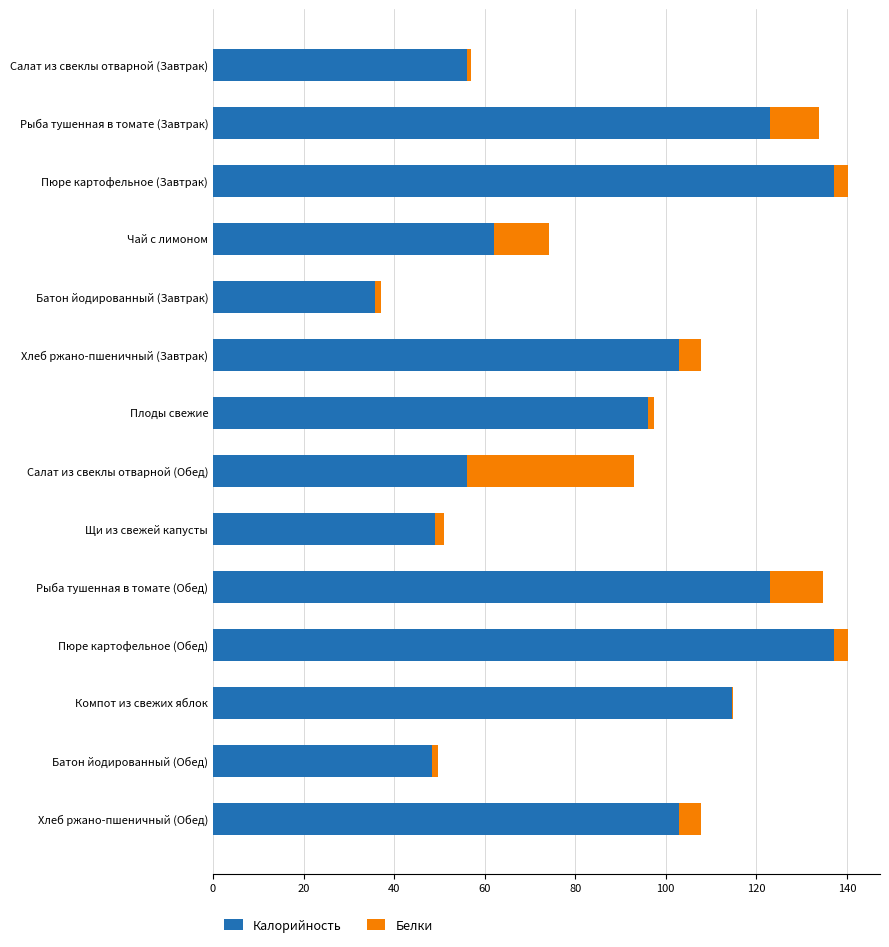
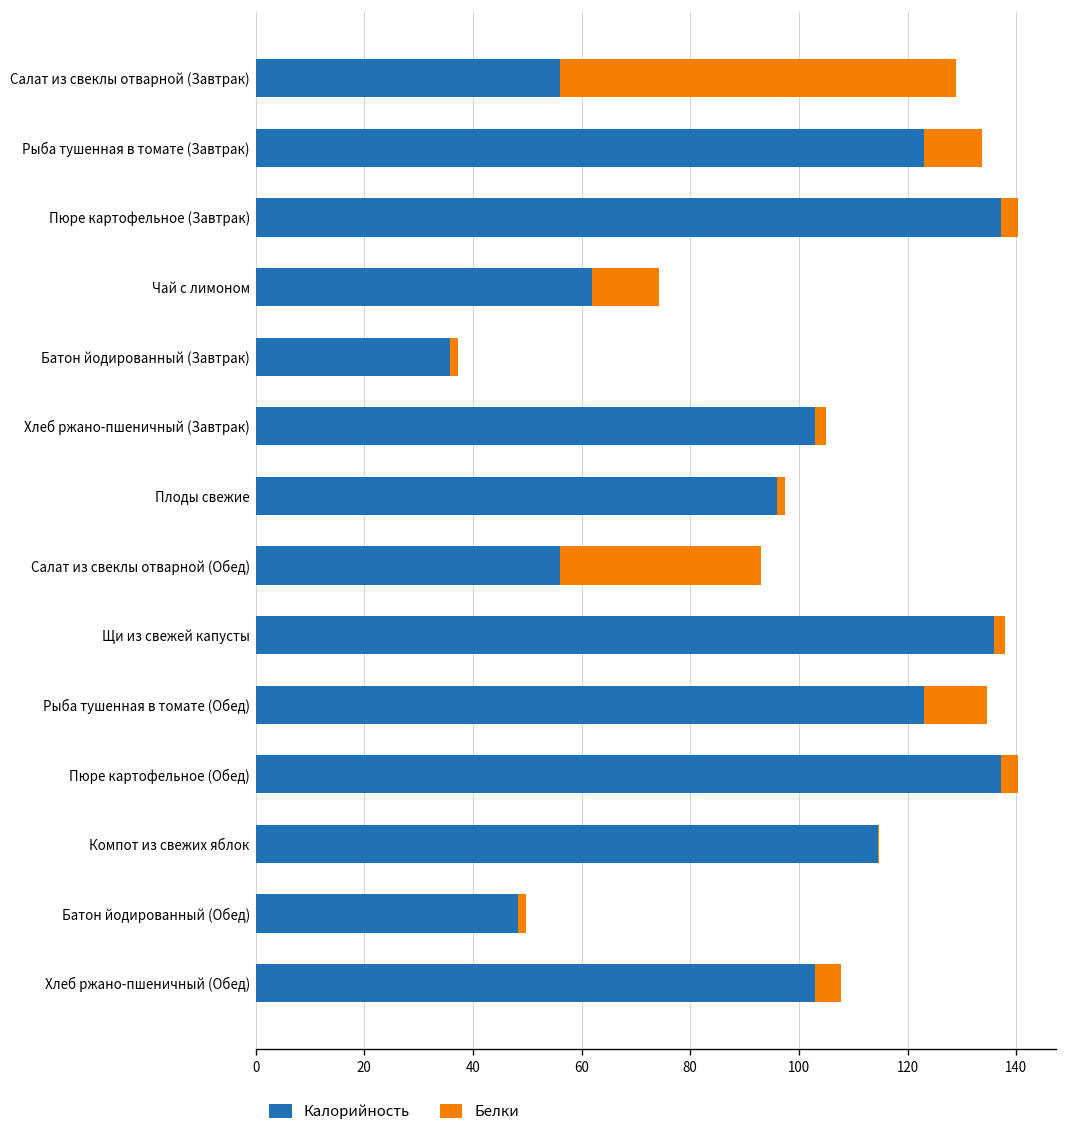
  {
    "Калорийность": {
      "Салат из свеклы отварной (Завтрак)": 56,
      "Рыба тушенная в томате (Завтрак)": 123,
      "Пюре картофельное (Завтрак)": 137,
      "Чай с лимоном": 62,
      "Батон йодированный (Завтрак)": 36,
      "Хлеб ржано-пшеничный (Завтрак)": 103,
      "Плоды свежие": 96,
      "Салат из свеклы отварной (Обед)": 56,
-     "Щи из свежей капусты": 49,
+     "Щи из свежей капусты": 136,
      "Рыба тушенная в томате (Обед)": 123,
      "Пюре картофельное (Обед)": 137,
      "Компот из свежих яблок": 115,
      "Батон йодированный (Обед)": 48,
      "Хлеб ржано-пшеничный (Обед)": 103
    },
    "Белки": {
-     "Салат из свеклы отварной (Завтрак)": 1,
+     "Салат из свеклы отварной (Завтрак)": 73,
      "Рыба тушенная в томате (Завтрак)": 11,
      "Пюре картофельное (Завтрак)": 3,
      "Чай с лимоном": 12,
      "Батон йодированный (Завтрак)": 1,
-     "Хлеб ржано-пшеничный (Завтрак)": 5,
+     "Хлеб ржано-пшеничный (Завтрак)": 2,
      "Плоды свежие": 2,
      "Салат из свеклы отварной (Обед)": 37,
      "Щи из свежей капусты": 2,
      "Рыба тушенная в томате (Обед)": 12,
      "Пюре картофельное (Обед)": 3,
      "Батон йодированный (Обед)": 1,
      "Хлеб ржано-пшеничный (Обед)": 5
    }
  }
